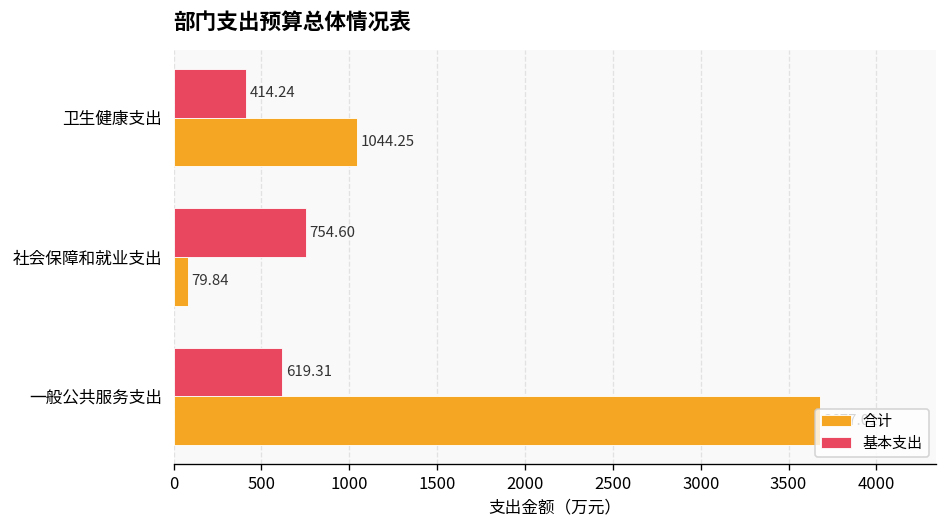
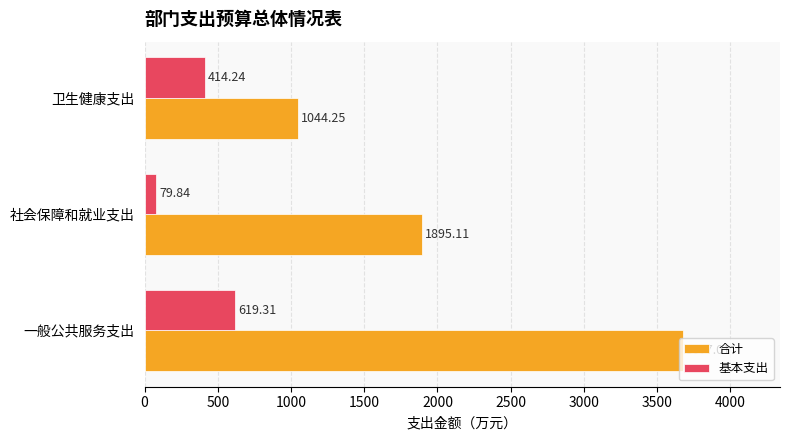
  {
    "合计": {
      "卫生健康支出": 1044.25,
-     "社会保障和就业支出": 79.84
+     "社会保障和就业支出": 1895.11
    },
    "基本支出": {
      "卫生健康支出": 414.24,
-     "社会保障和就业支出": 754.60,
+     "社会保障和就业支出": 79.84,
      "一般公共服务支出": 619.31
    }
  }
